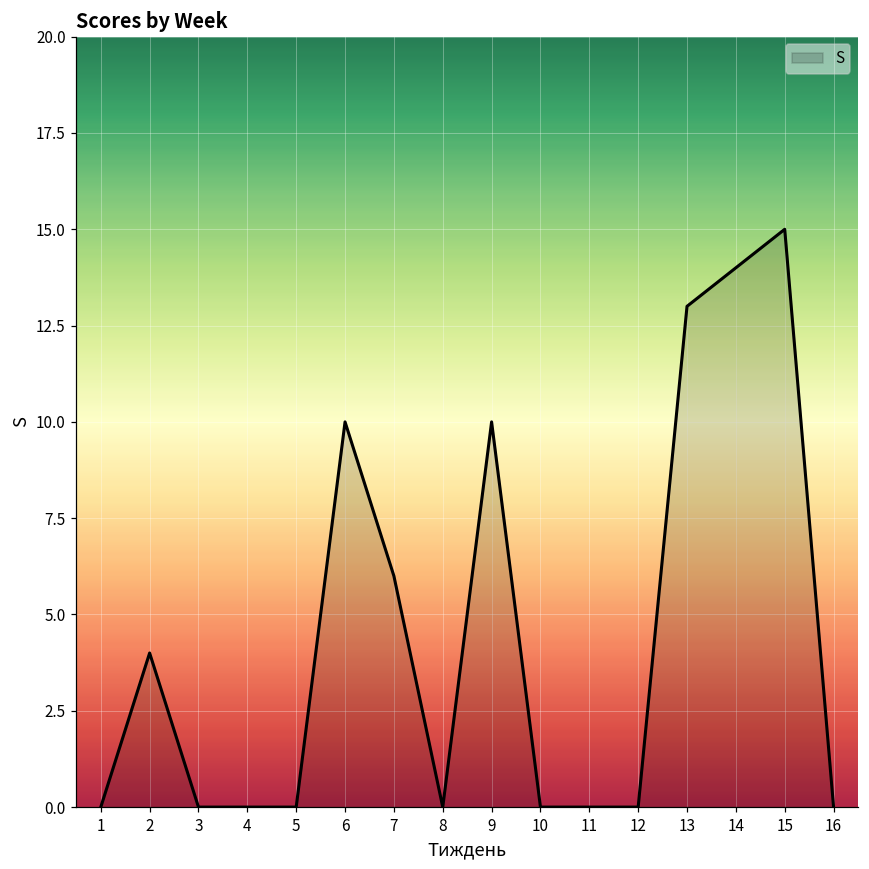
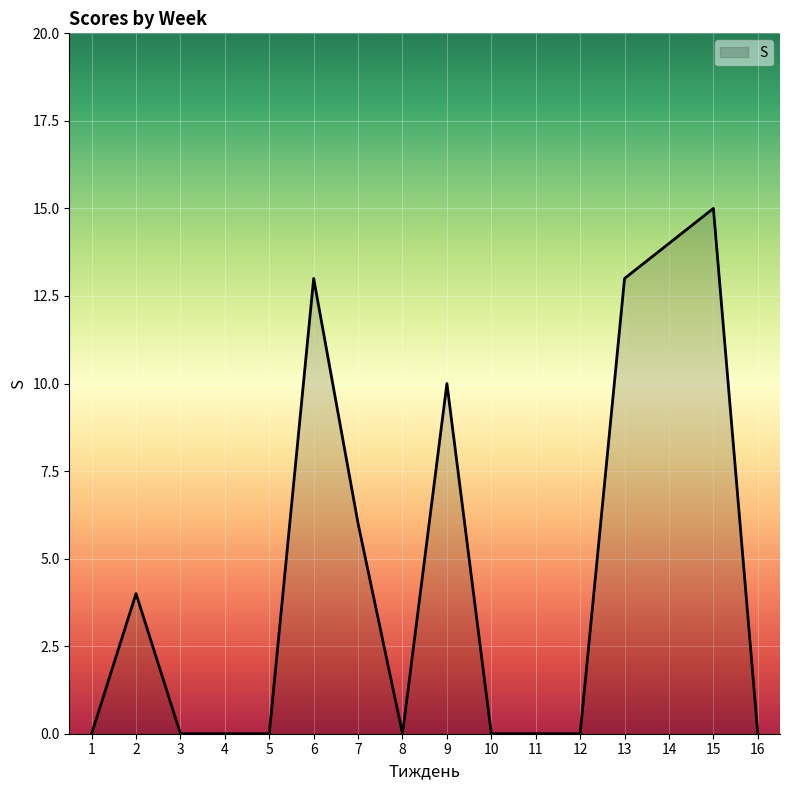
  {
    "1": 0,
    "2": 4,
    "3": 0,
    "4": 0,
    "5": 0,
-   "6": 10,
+   "6": 13,
    "7": 6,
    "8": 0,
    "9": 10,
    "10": 0,
    "11": 0,
    "12": 0,
    "13": 13,
    "14": 14,
    "15": 15,
    "16": 0
  }
